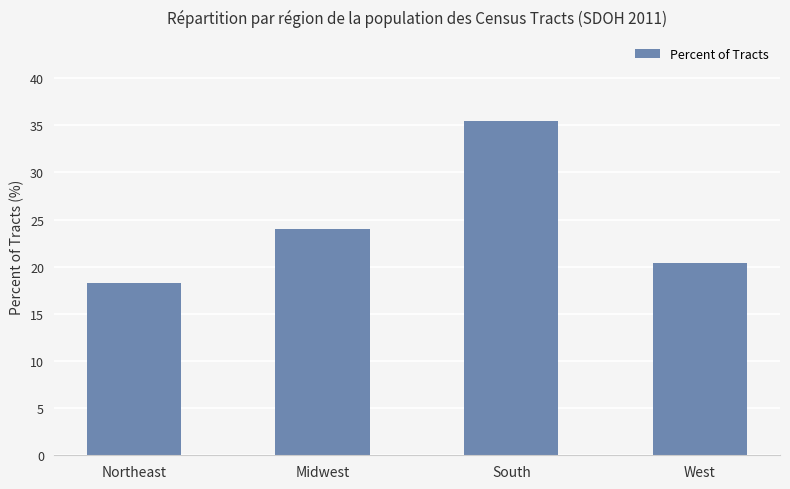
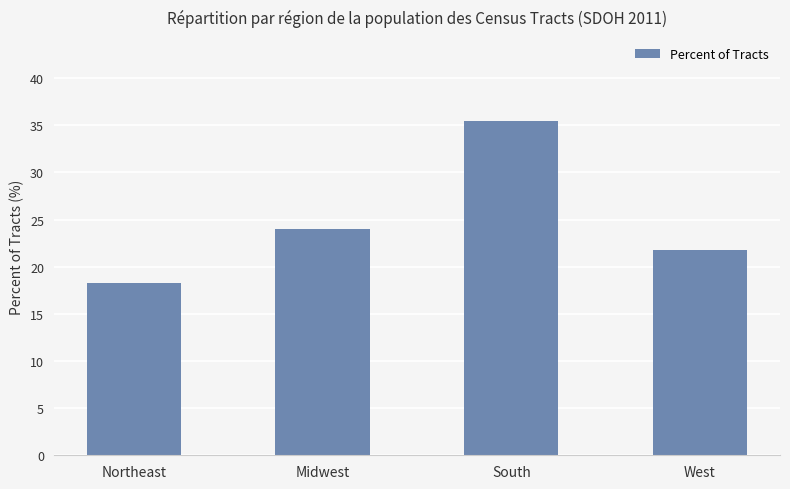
  {
    "Northeast": 18,
    "Midwest": 24,
    "South": 35,
-   "West": 20
+   "West": 22
  }
